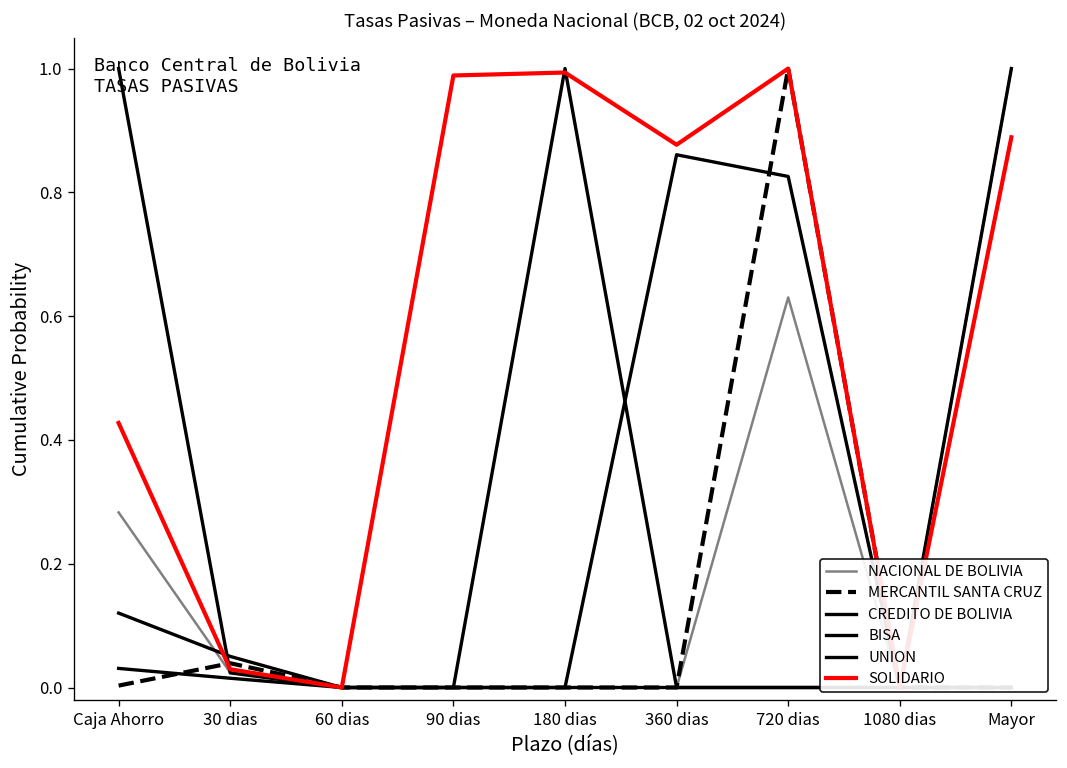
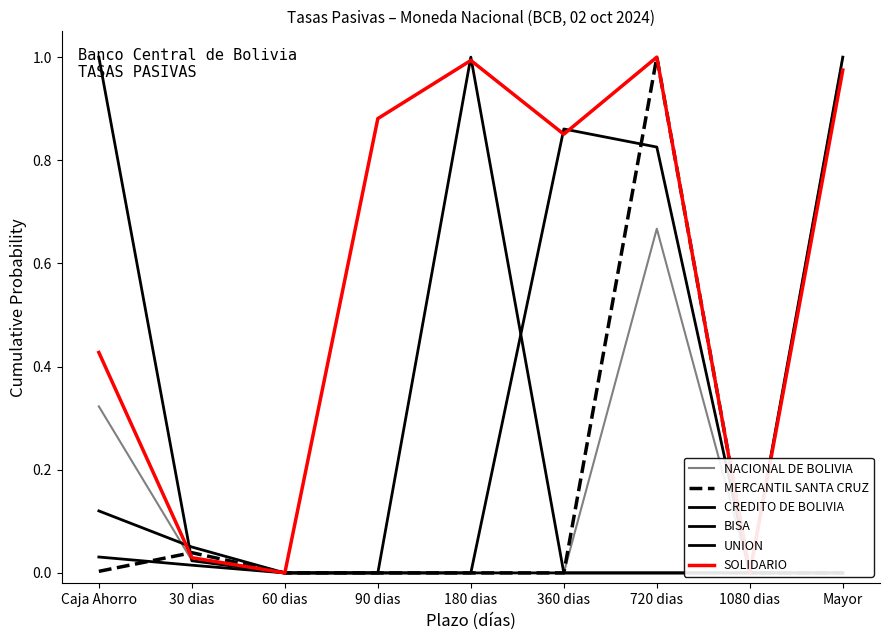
  {
    "NACIONAL DE BOLIVIA": {
-     "Caja Ahorro": 0.28,
-     "720 dias": 0.63
+     "Caja Ahorro": 0.32,
+     "720 dias": 0.67
    },
    "SOLIDARIO": {
      "Caja Ahorro": 0.43,
      "30 dias": 0.03,
-     "90 dias": 0.99,
+     "90 dias": 0.88,
      "180 dias": 0.99,
-     "360 dias": 0.88,
-     "Mayor": 0.89
+     "360 dias": 0.85,
+     "Mayor": 0.98
    }
  }
